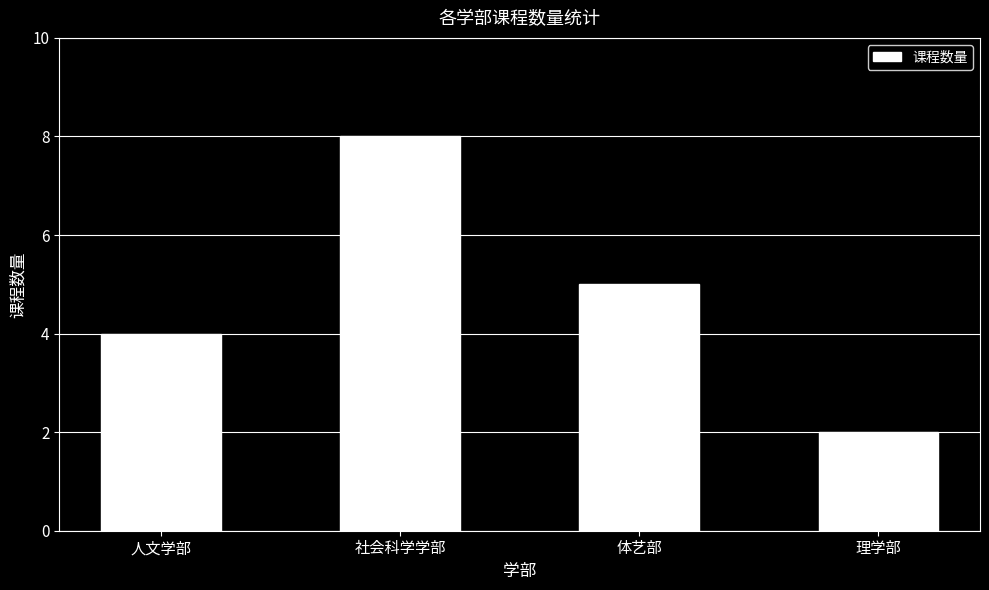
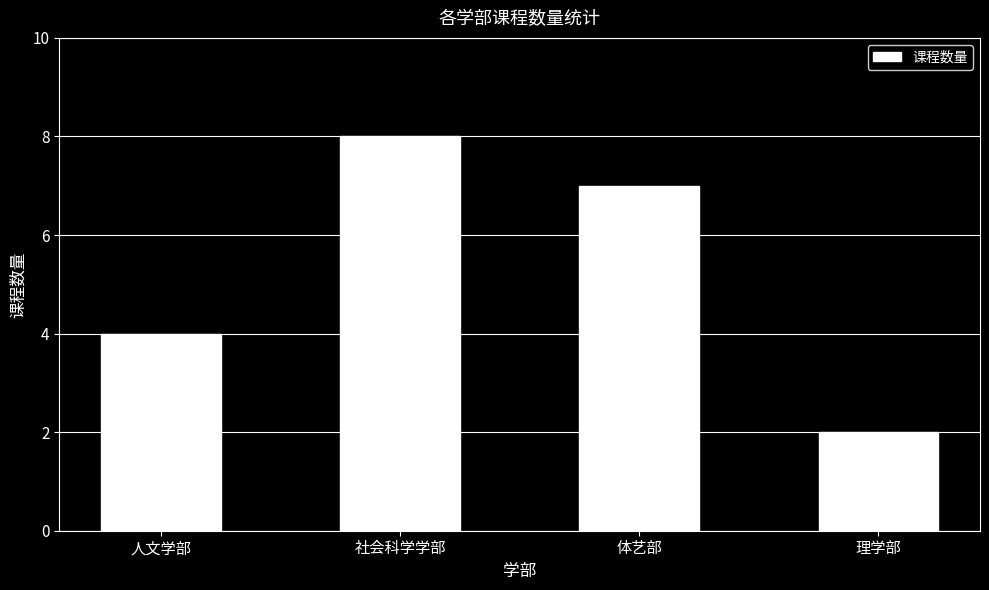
  {
    "人文学部": 4,
    "社会科学学部": 8,
-   "体艺部": 5,
+   "体艺部": 7,
    "理学部": 2
  }
